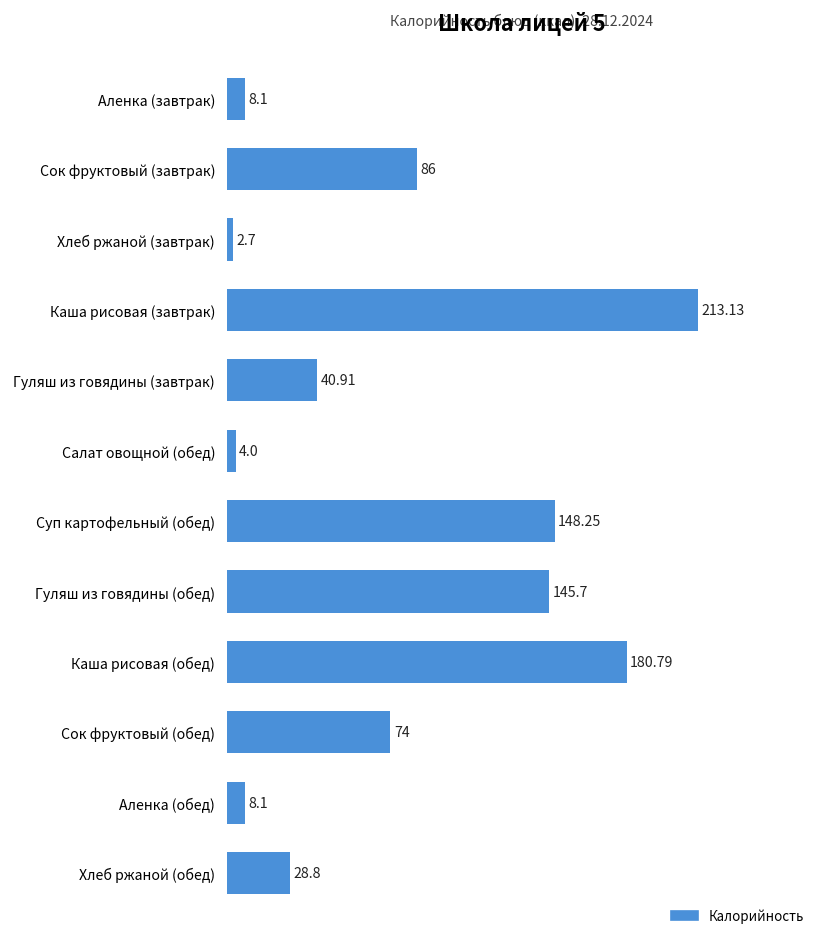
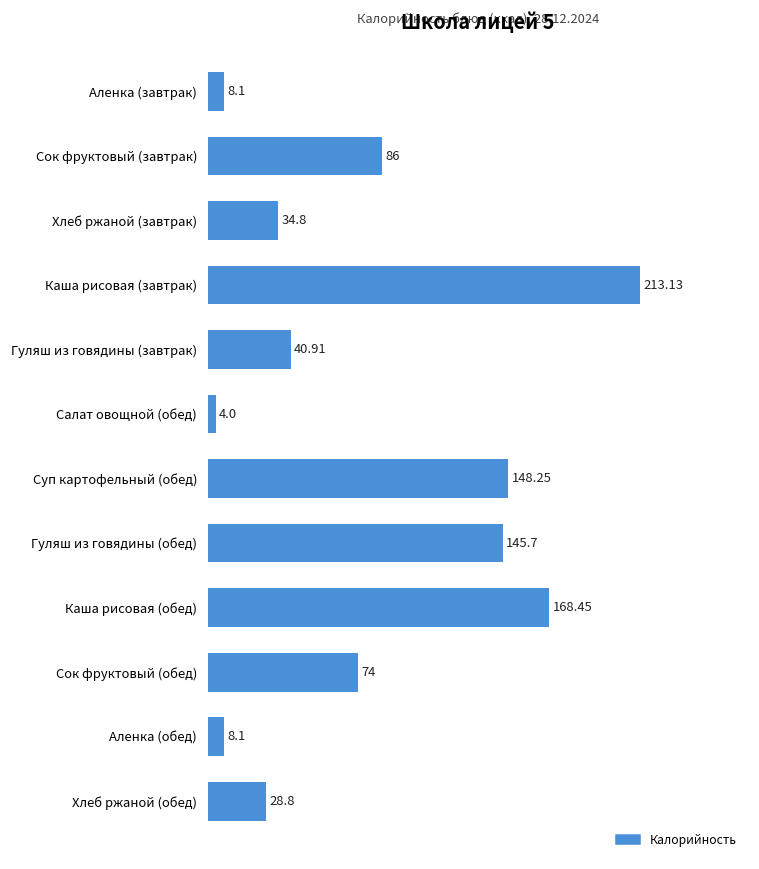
  {
    "Аленка (завтрак)": 8.1,
    "Сок фруктовый (завтрак)": 86,
-   "Хлеб ржаной (завтрак)": 2.7,
+   "Хлеб ржаной (завтрак)": 34.8,
    "Каша рисовая (завтрак)": 213.13,
    "Гуляш из говядины (завтрак)": 40.91,
    "Салат овощной (обед)": 4.0,
    "Суп картофельный (обед)": 148.25,
    "Гуляш из говядины (обед)": 145.7,
-   "Каша рисовая (обед)": 180.79,
+   "Каша рисовая (обед)": 168.45,
    "Сок фруктовый (обед)": 74,
    "Аленка (обед)": 8.1,
    "Хлеб ржаной (обед)": 28.8
  }
